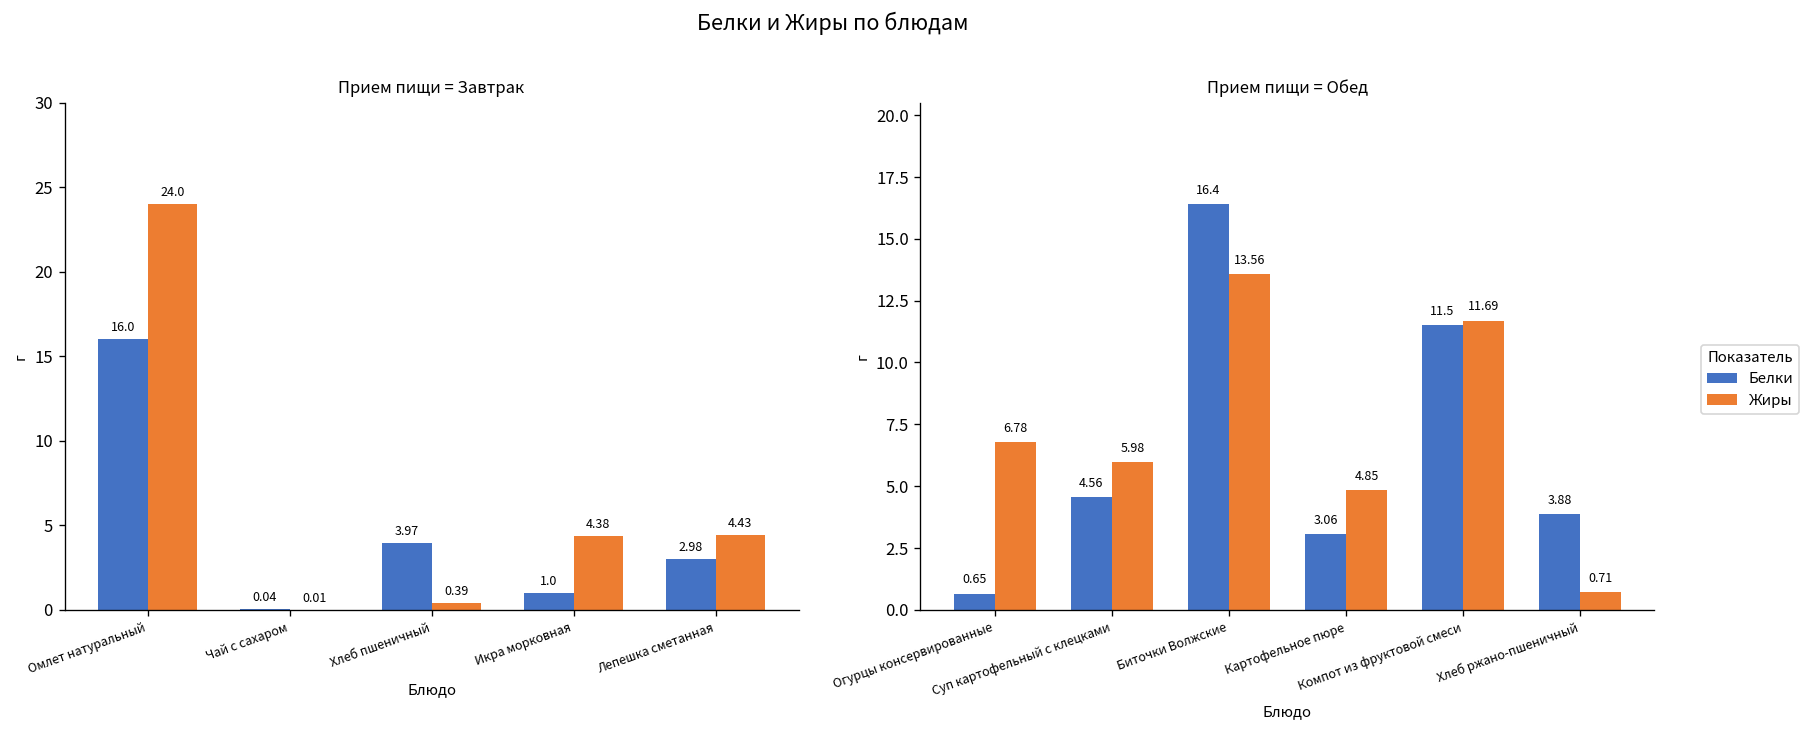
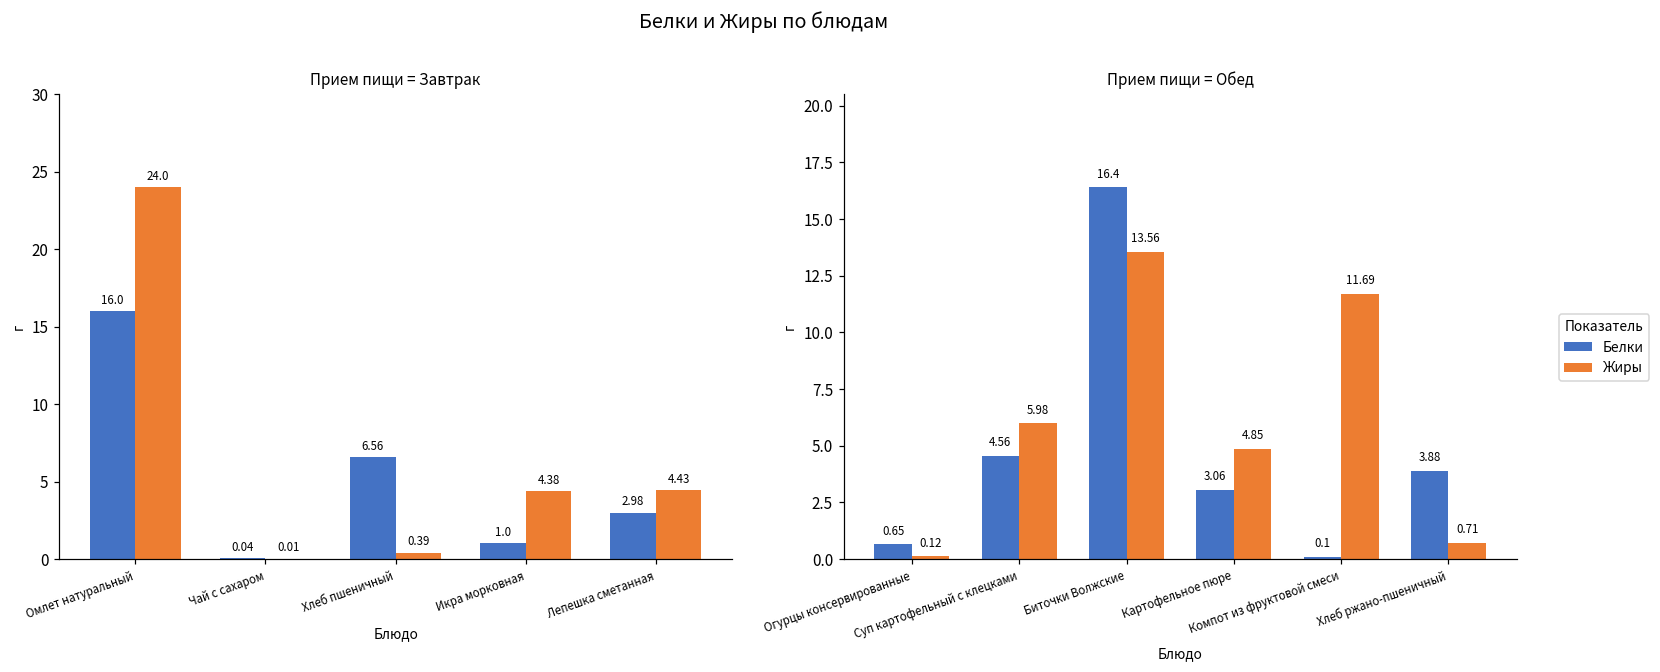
  {
    "Прием пищи = Завтрак": {
      "Белки": {
        "Омлет натуральный": 16.0,
        "Чай с сахаром": 0.04,
-       "Хлеб пшеничный": 3.97,
+       "Хлеб пшеничный": 6.56,
        "Икра морковная": 1.0,
        "Лепешка сметанная": 2.98
      },
      "Жиры": {
        "Омлет натуральный": 24.0,
        "Чай с сахаром": 0.01,
        "Хлеб пшеничный": 0.39,
        "Икра морковная": 4.38,
        "Лепешка сметанная": 4.43
      }
    },
    "Прием пищи = Обед": {
      "Белки": {
        "Огурцы консервированные": 0.65,
        "Суп картофельный с клецками": 4.56,
        "Биточки Волжские": 16.4,
        "Картофельное пюре": 3.06,
-       "Компот из фруктовой смеси": 11.5,
+       "Компот из фруктовой смеси": 0.1,
        "Хлеб ржано-пшеничный": 3.88
      },
      "Жиры": {
-       "Огурцы консервированные": 6.78,
+       "Огурцы консервированные": 0.12,
        "Суп картофельный с клецками": 5.98,
        "Биточки Волжские": 13.56,
        "Картофельное пюре": 4.85,
        "Компот из фруктовой смеси": 11.69,
        "Хлеб ржано-пшеничный": 0.71
      }
    }
  }
